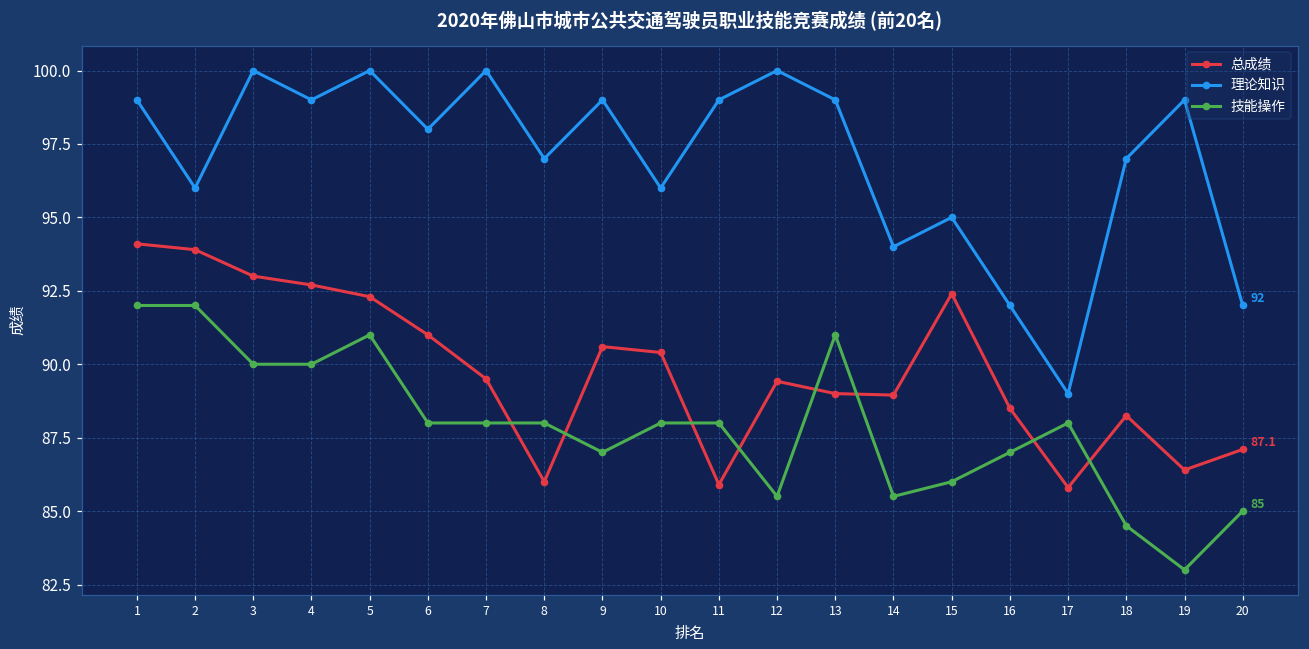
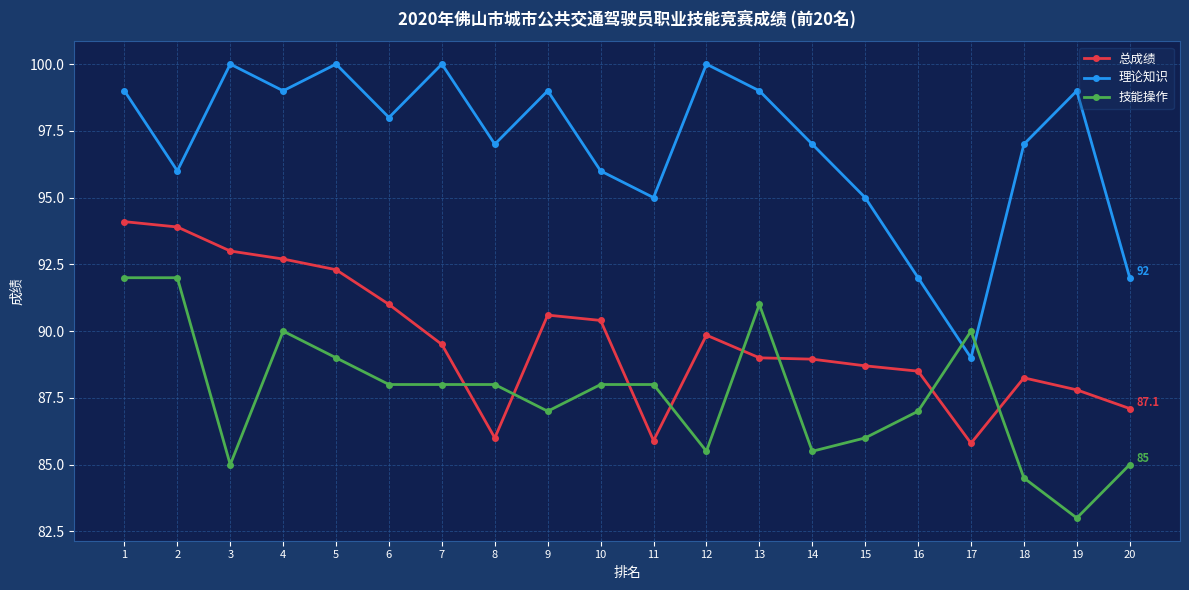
  {
    "总成绩": {
      "1": 94.1,
      "2": 93.9,
      "3": 93.0,
      "4": 92.7,
      "5": 92.3,
      "6": 91.0,
      "7": 89.5,
      "8": 86.0,
      "9": 90.6,
      "10": 90.4,
      "11": 85.9,
-     "12": 89.4,
+     "12": 89.9,
      "13": 89.0,
      "14": 89.0,
-     "15": 92.4,
+     "15": 88.7,
      "16": 88.5,
      "17": 85.8,
      "18": 88.3,
-     "19": 86.4
+     "19": 87.8
    },
    "理论知识": {
      "1": 99,
      "2": 96,
      "3": 100,
      "4": 99,
      "5": 100,
      "6": 98,
      "7": 100,
      "8": 97,
      "9": 99,
      "10": 96,
-     "11": 99,
+     "11": 95,
      "12": 100,
      "13": 99,
-     "14": 94,
+     "14": 97,
      "15": 95,
      "16": 92,
      "17": 89,
      "18": 97,
      "19": 99
    },
    "技能操作": {
      "1": 92,
      "2": 92,
-     "3": 90,
+     "3": 85,
      "4": 90,
-     "5": 91,
+     "5": 89,
      "6": 88,
      "7": 88,
      "8": 88,
      "9": 87,
      "10": 88,
      "11": 88,
      "12": 85.5,
      "13": 91,
      "14": 85.5,
      "15": 86,
      "16": 87,
-     "17": 88,
+     "17": 90,
      "18": 84.5,
      "19": 83
    }
  }
